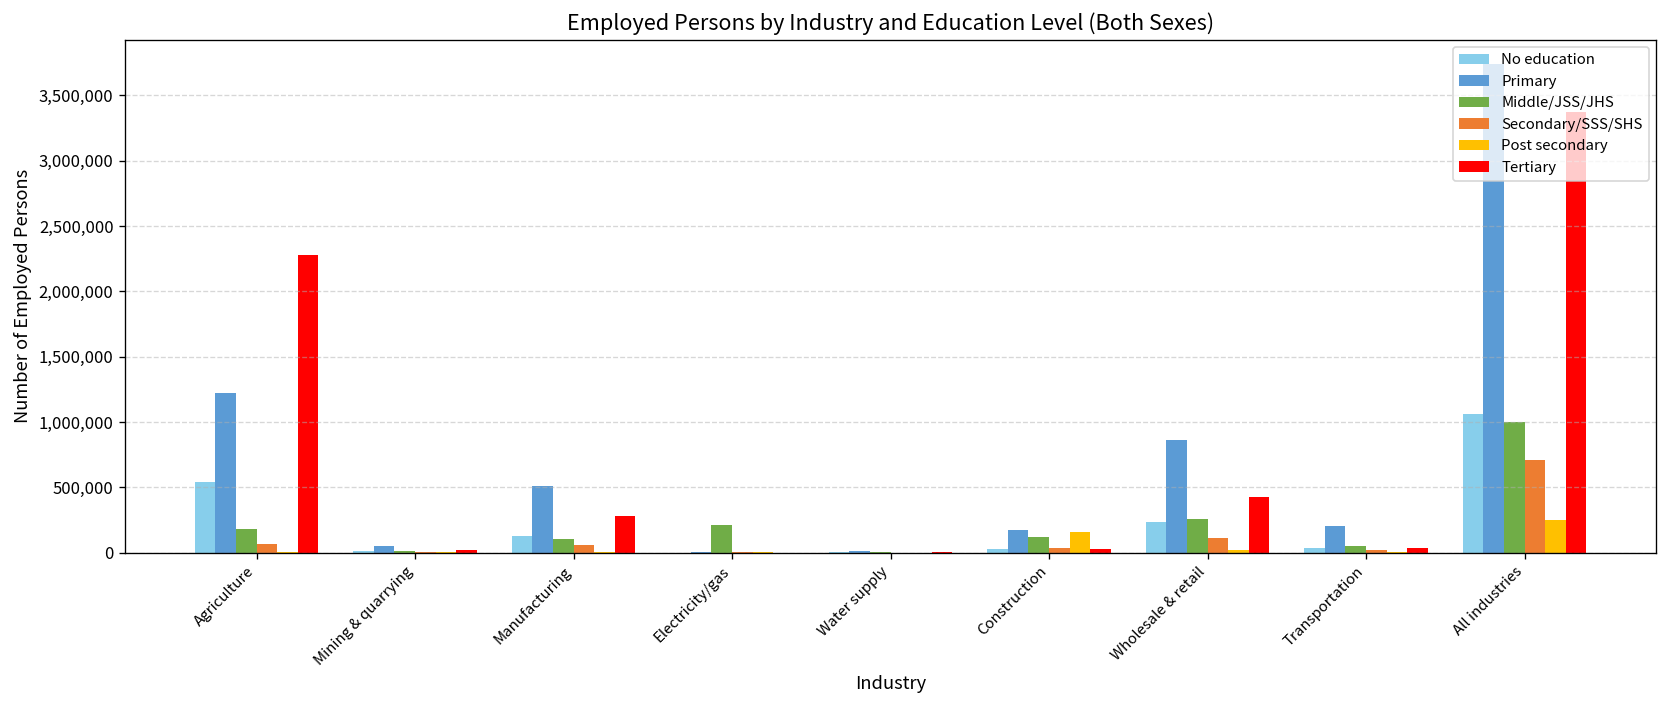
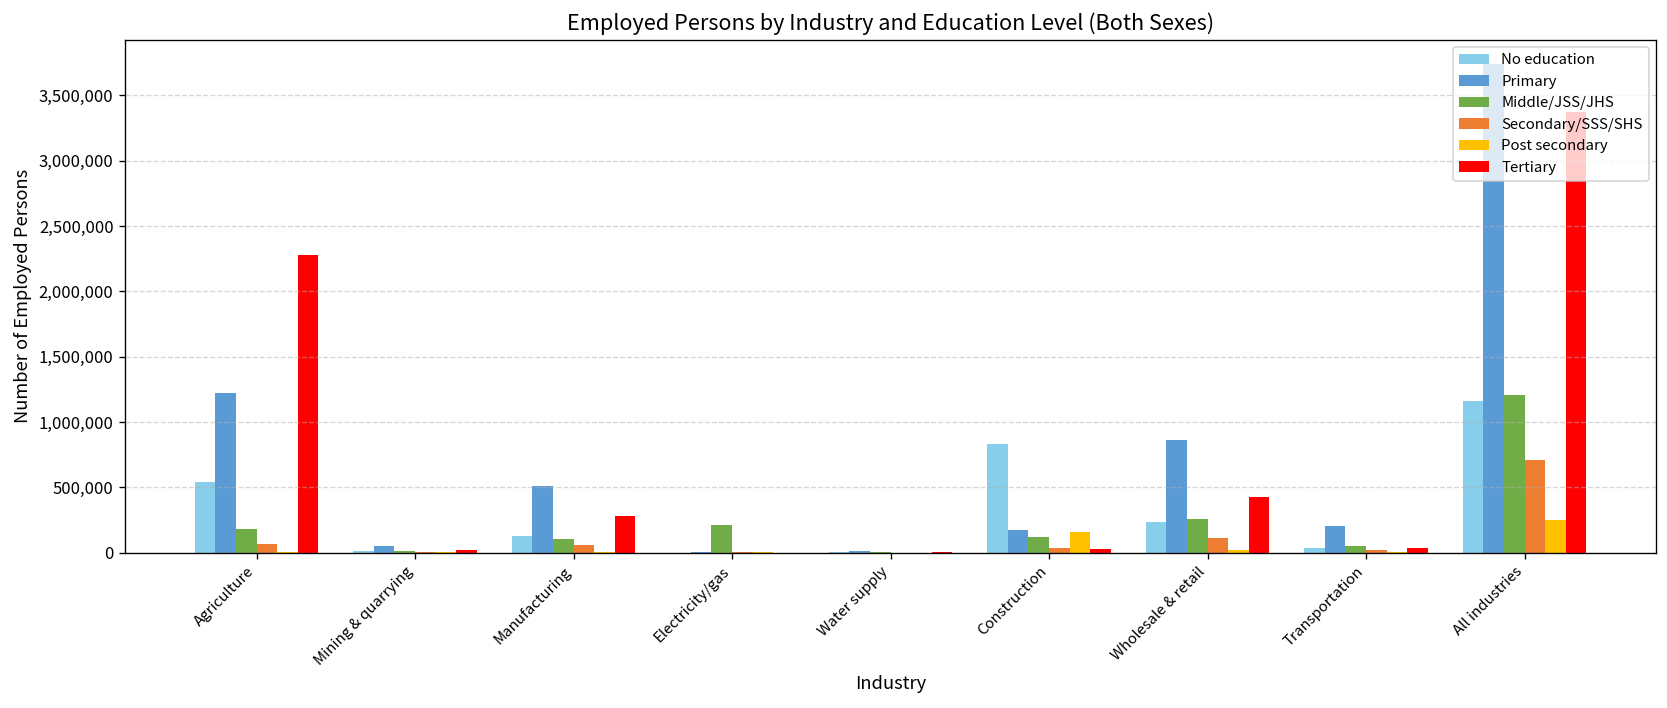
  {
    "No education": {
      "Agriculture": "540,000",
      "Manufacturing": "130,000",
-     "Construction": "30,000",
+     "Construction": "830,000",
      "Wholesale & retail": "230,000",
      "Transportation": "30,000",
-     "All industries": "1,060,000"
+     "All industries": "1,160,000"
    },
    "Primary": {
      "Agriculture": "1,230,000",
      "Mining & quarrying": "50,000",
      "Manufacturing": "510,000",
      "Construction": "170,000",
      "Wholesale & retail": "870,000",
      "Transportation": "210,000"
    },
    "Middle/JSS/JHS": {
      "Agriculture": "190,000",
      "Manufacturing": "110,000",
      "Electricity/gas": "210,000",
      "Construction": "120,000",
      "Wholesale & retail": "260,000",
      "Transportation": "50,000",
-     "All industries": "1,000,000"
+     "All industries": "1,210,000"
    },
    "Secondary/SSS/SHS": {
      "Agriculture": "70,000",
      "Manufacturing": "60,000",
      "Construction": "40,000",
      "Wholesale & retail": "110,000",
      "All industries": "710,000"
    },
    "Post secondary": {
      "Construction": "160,000",
      "All industries": "250,000"
    },
    "Tertiary": {
      "Agriculture": "2,280,000",
      "Manufacturing": "280,000",
      "Construction": "30,000",
      "Wholesale & retail": "430,000",
      "Transportation": "40,000"
    }
  }
